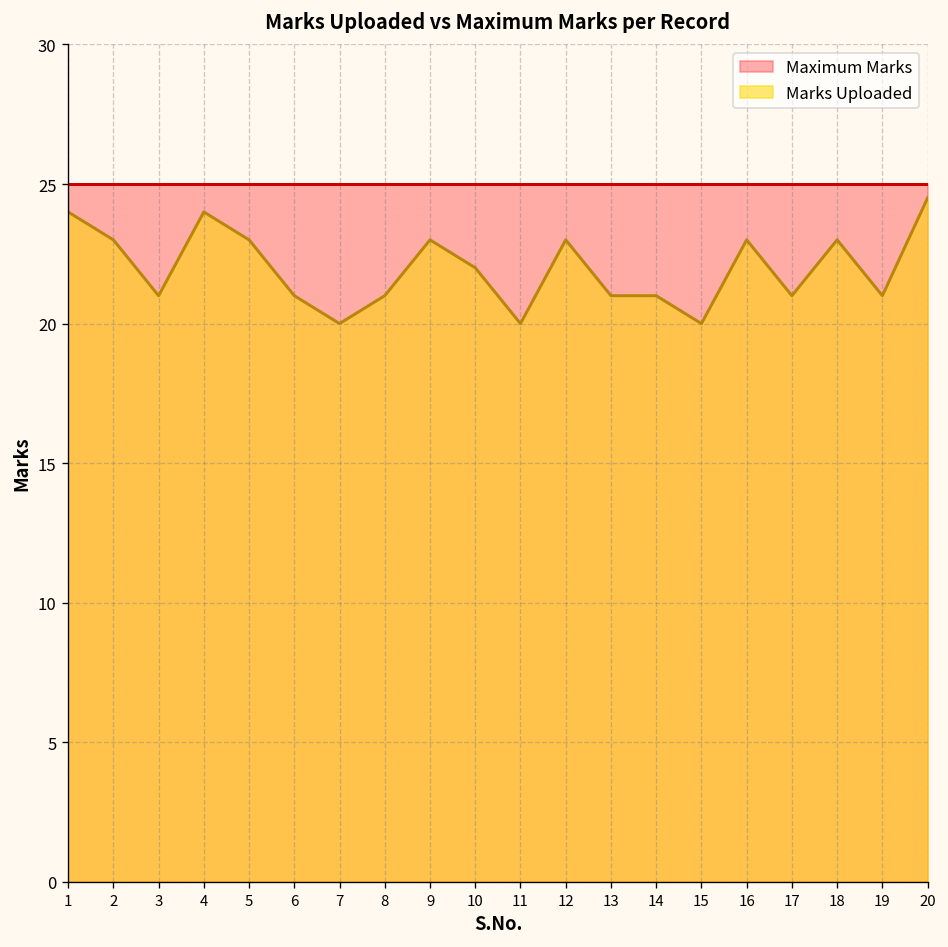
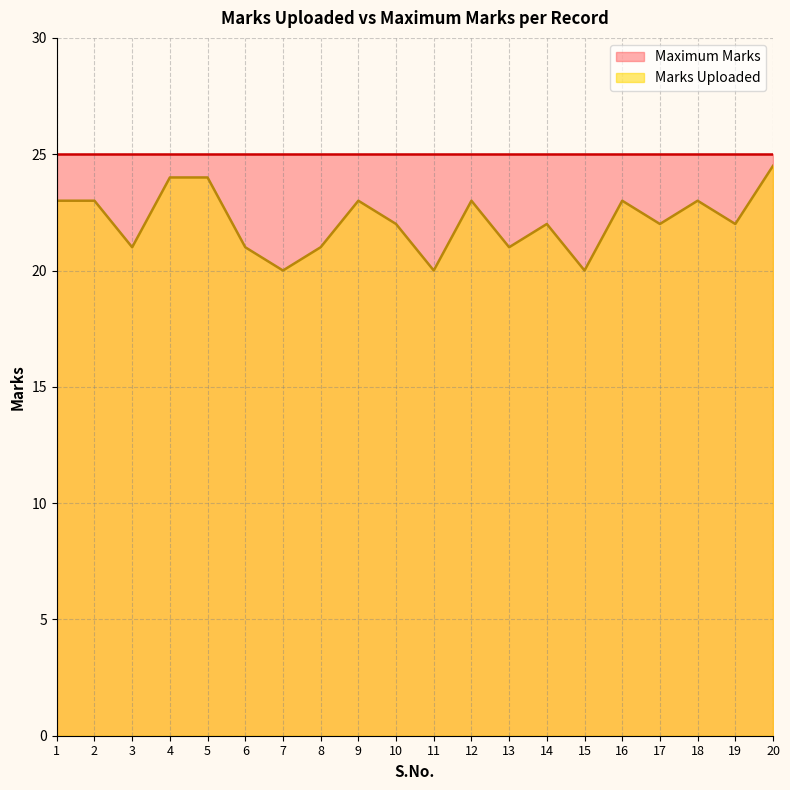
  {
    "Maximum Marks": {
      "1": 25,
      "2": 25,
      "3": 25,
      "4": 25,
      "5": 25,
      "6": 25,
      "7": 25,
      "8": 25,
      "9": 25,
      "10": 25,
      "11": 25,
      "12": 25,
      "13": 25,
      "14": 25,
      "15": 25,
      "16": 25,
      "17": 25,
      "18": 25,
      "19": 25,
      "20": 25
    },
    "Marks Uploaded": {
-     "1": 24,
+     "1": 23,
      "2": 23,
      "3": 21,
      "4": 24,
-     "5": 23,
+     "5": 24,
      "6": 21,
      "7": 20,
      "8": 21,
      "9": 23,
      "10": 22,
      "11": 20,
      "12": 23,
      "13": 21,
-     "14": 21,
+     "14": 22,
      "15": 20,
      "16": 23,
-     "17": 21,
+     "17": 22,
      "18": 23,
-     "19": 21,
+     "19": 22,
      "20": 24.5
    }
  }
